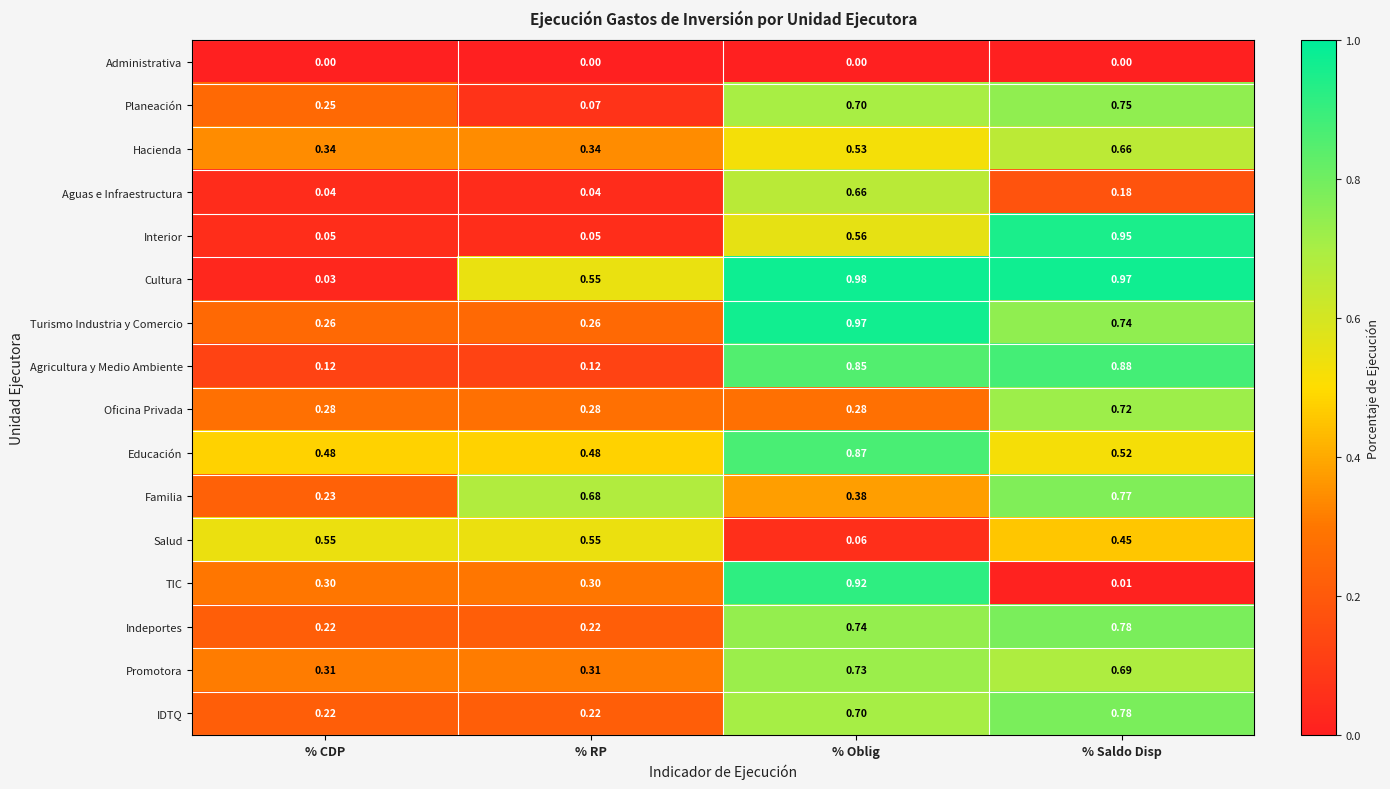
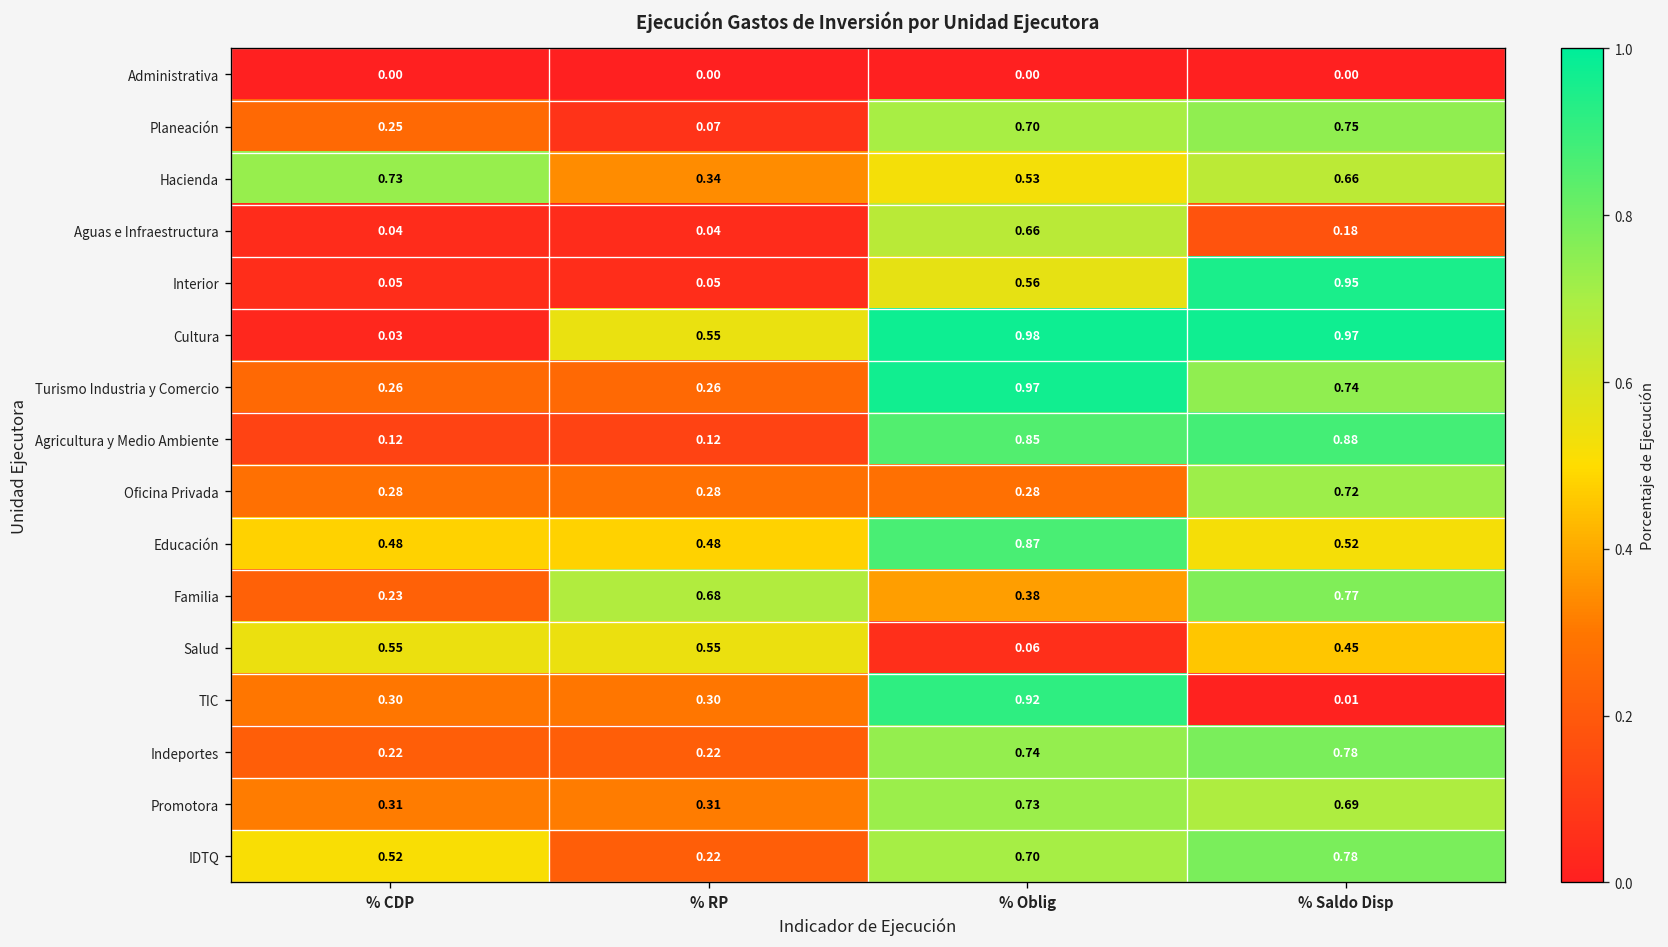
  {
    "Administrativa": {
      "% CDP": 0.00,
      "% RP": 0.00,
      "% Oblig": 0.00,
      "% Saldo Disp": 0.00
    },
    "Planeación": {
      "% CDP": 0.25,
      "% RP": 0.07,
      "% Oblig": 0.70,
      "% Saldo Disp": 0.75
    },
    "Hacienda": {
-     "% CDP": 0.34,
+     "% CDP": 0.73,
      "% RP": 0.34,
      "% Oblig": 0.53,
      "% Saldo Disp": 0.66
    },
    "Aguas e Infraestructura": {
      "% CDP": 0.04,
      "% RP": 0.04,
      "% Oblig": 0.66,
      "% Saldo Disp": 0.18
    },
    "Interior": {
      "% CDP": 0.05,
      "% RP": 0.05,
      "% Oblig": 0.56,
      "% Saldo Disp": 0.95
    },
    "Cultura": {
      "% CDP": 0.03,
      "% RP": 0.55,
      "% Oblig": 0.98,
      "% Saldo Disp": 0.97
    },
    "Turismo Industria y Comercio": {
      "% CDP": 0.26,
      "% RP": 0.26,
      "% Oblig": 0.97,
      "% Saldo Disp": 0.74
    },
    "Agricultura y Medio Ambiente": {
      "% CDP": 0.12,
      "% RP": 0.12,
      "% Oblig": 0.85,
      "% Saldo Disp": 0.88
    },
    "Oficina Privada": {
      "% CDP": 0.28,
      "% RP": 0.28,
      "% Oblig": 0.28,
      "% Saldo Disp": 0.72
    },
    "Educación": {
      "% CDP": 0.48,
      "% RP": 0.48,
      "% Oblig": 0.87,
      "% Saldo Disp": 0.52
    },
    "Familia": {
      "% CDP": 0.23,
      "% RP": 0.68,
      "% Oblig": 0.38,
      "% Saldo Disp": 0.77
    },
    "Salud": {
      "% CDP": 0.55,
      "% RP": 0.55,
      "% Oblig": 0.06,
      "% Saldo Disp": 0.45
    },
    "TIC": {
      "% CDP": 0.30,
      "% RP": 0.30,
      "% Oblig": 0.92,
      "% Saldo Disp": 0.01
    },
    "Indeportes": {
      "% CDP": 0.22,
      "% RP": 0.22,
      "% Oblig": 0.74,
      "% Saldo Disp": 0.78
    },
    "Promotora": {
      "% CDP": 0.31,
      "% RP": 0.31,
      "% Oblig": 0.73,
      "% Saldo Disp": 0.69
    },
    "IDTQ": {
-     "% CDP": 0.22,
+     "% CDP": 0.52,
      "% RP": 0.22,
      "% Oblig": 0.70,
      "% Saldo Disp": 0.78
    }
  }
